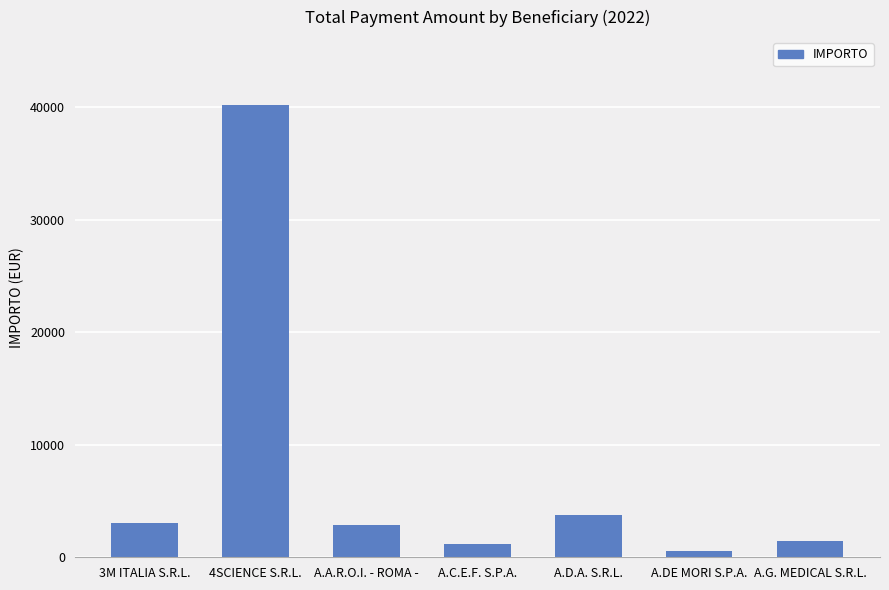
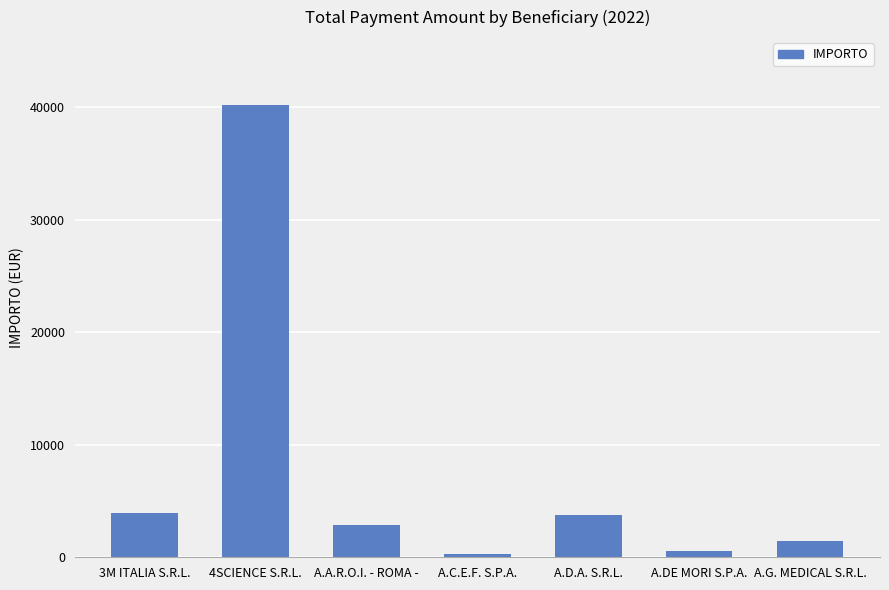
  {
-   "3M ITALIA S.R.L.": 3100,
+   "3M ITALIA S.R.L.": 3900,
    "4SCIENCE S.R.L.": 40200,
    "A.A.R.O.I. - ROMA -": 2800,
-   "A.C.E.F. S.P.A.": 1200,
+   "A.C.E.F. S.P.A.": 300,
    "A.D.A. S.R.L.": 3800,
    "A.DE MORI S.P.A.": 600,
    "A.G. MEDICAL S.R.L.": 1400
  }
